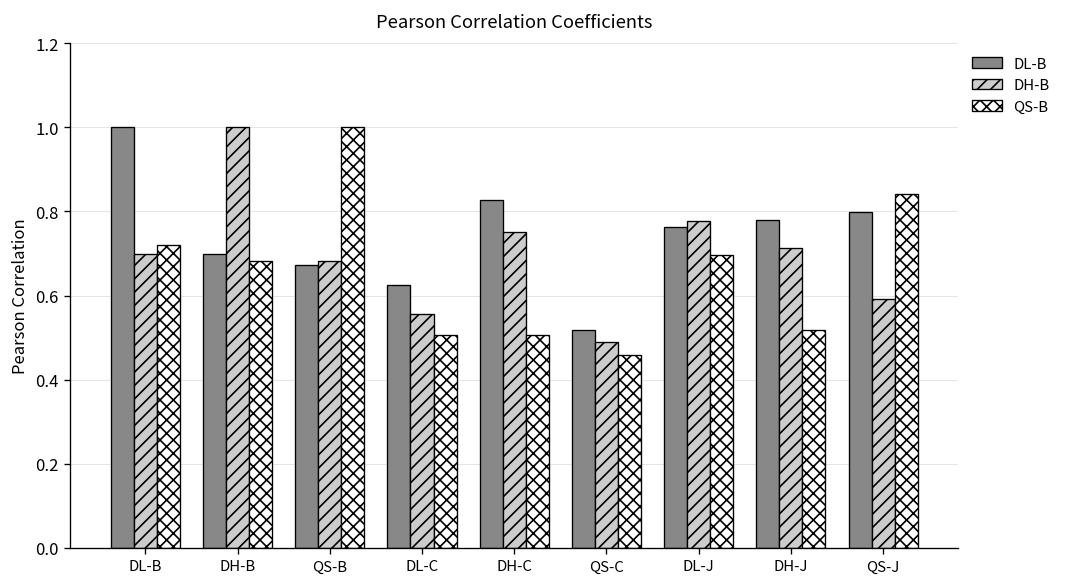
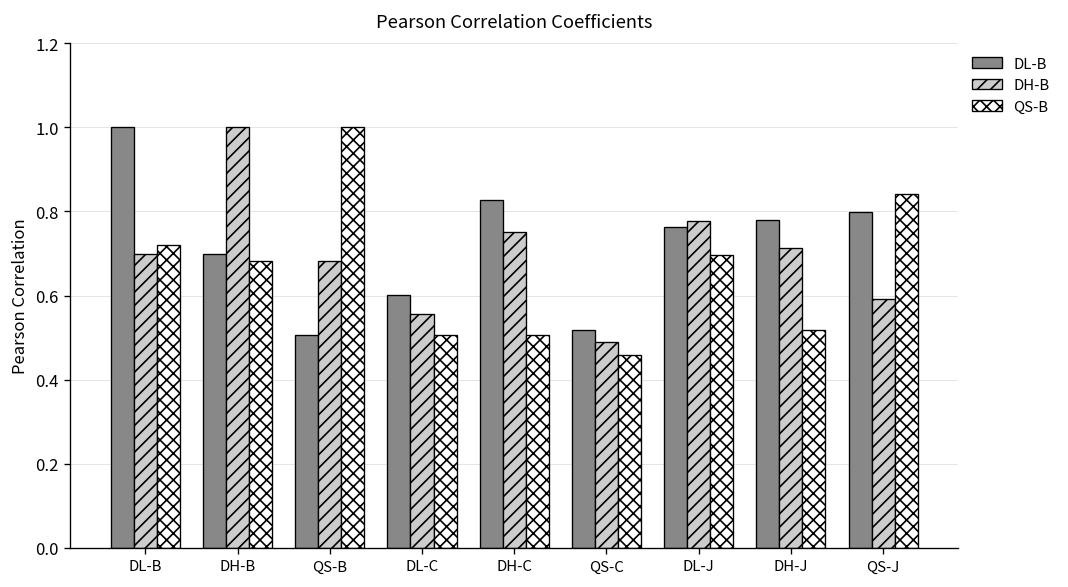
  {
    "DL-B": {
      "DL-B": 1.00,
      "DH-B": 0.70,
-     "QS-B": 0.67,
-     "DL-C": 0.63,
+     "QS-B": 0.51,
+     "DL-C": 0.60,
      "DH-C": 0.83,
      "QS-C": 0.52,
      "DL-J": 0.76,
      "DH-J": 0.78,
      "QS-J": 0.80
    },
    "DH-B": {
      "DL-B": 0.70,
      "DH-B": 1.00,
      "QS-B": 0.68,
      "DL-C": 0.56,
      "DH-C": 0.75,
      "QS-C": 0.49,
      "DL-J": 0.78,
      "DH-J": 0.71,
      "QS-J": 0.59
    },
    "QS-B": {
      "DL-B": 0.72,
      "DH-B": 0.68,
      "QS-B": 1.00,
      "DL-C": 0.50,
      "DH-C": 0.51,
      "QS-C": 0.46,
      "DL-J": 0.70,
      "DH-J": 0.52,
      "QS-J": 0.84
    }
  }
